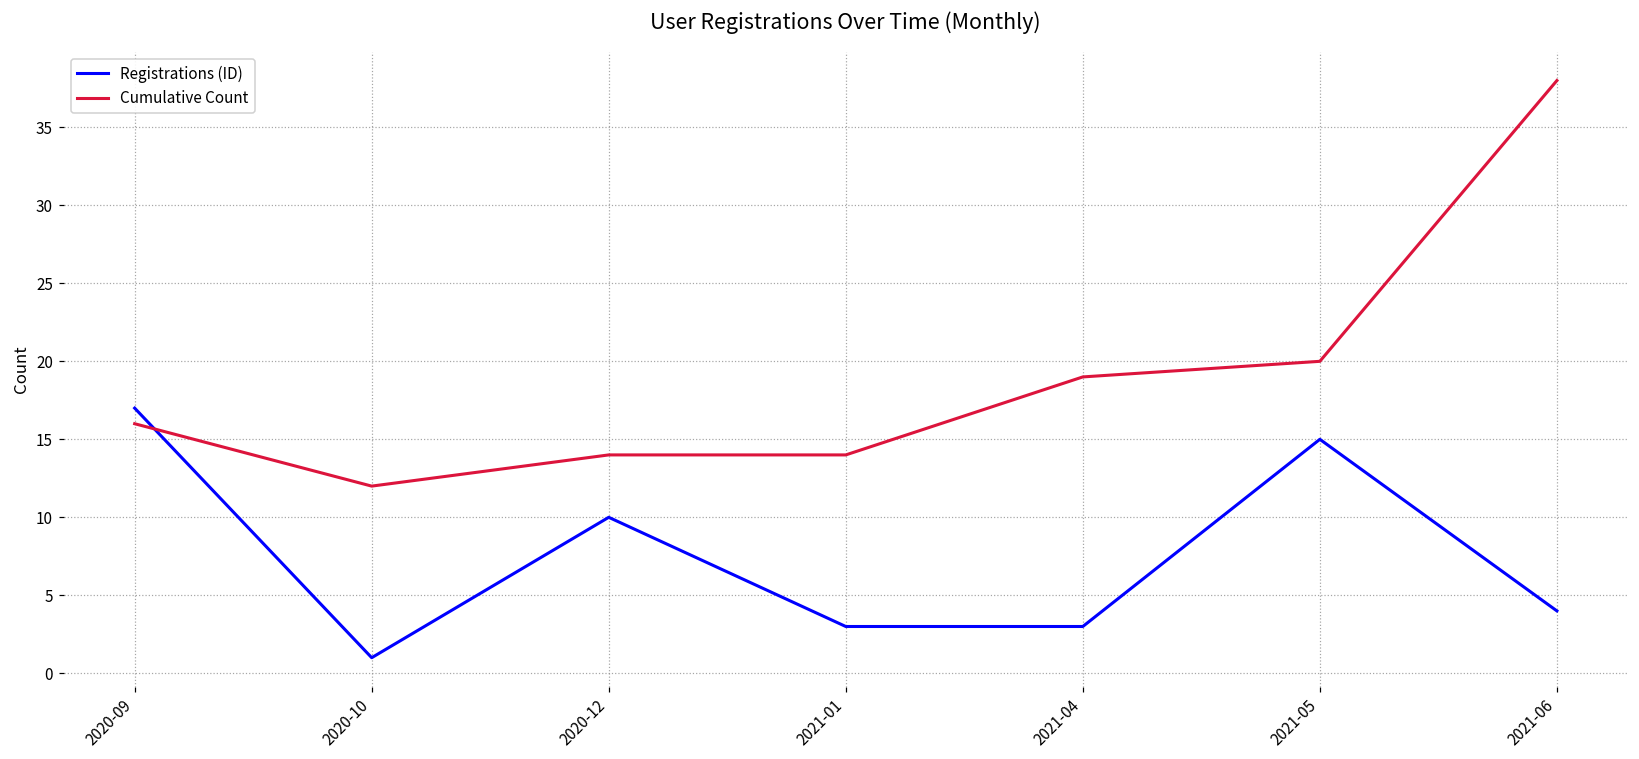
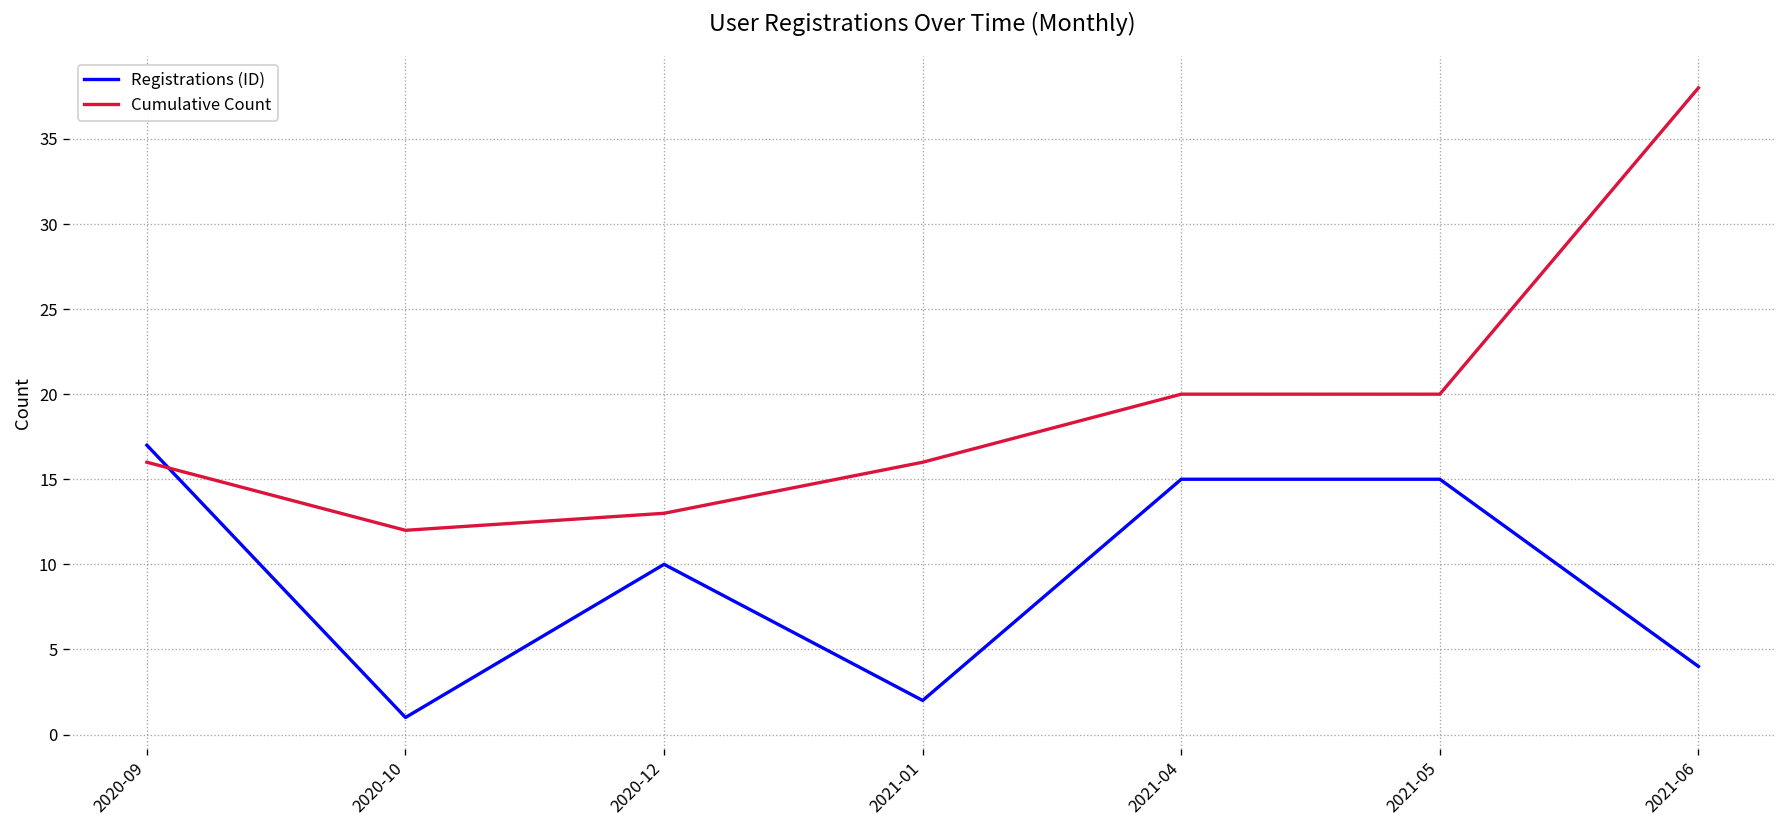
  {
    "Registrations (ID)": {
      "2020-09": 17,
      "2020-10": 1,
      "2020-12": 10,
-     "2021-01": 3,
-     "2021-04": 3,
+     "2021-01": 2,
+     "2021-04": 15,
      "2021-05": 15,
      "2021-06": 4
    },
    "Cumulative Count": {
      "2020-09": 16,
      "2020-10": 12,
-     "2020-12": 14,
-     "2021-01": 14,
-     "2021-04": 19,
+     "2020-12": 13,
+     "2021-01": 16,
+     "2021-04": 20,
      "2021-05": 20,
      "2021-06": 38
    }
  }
